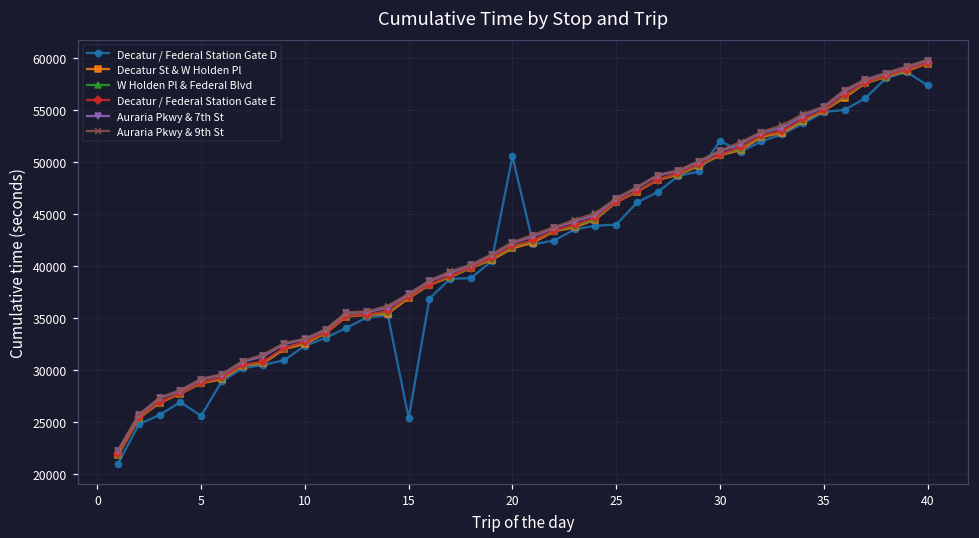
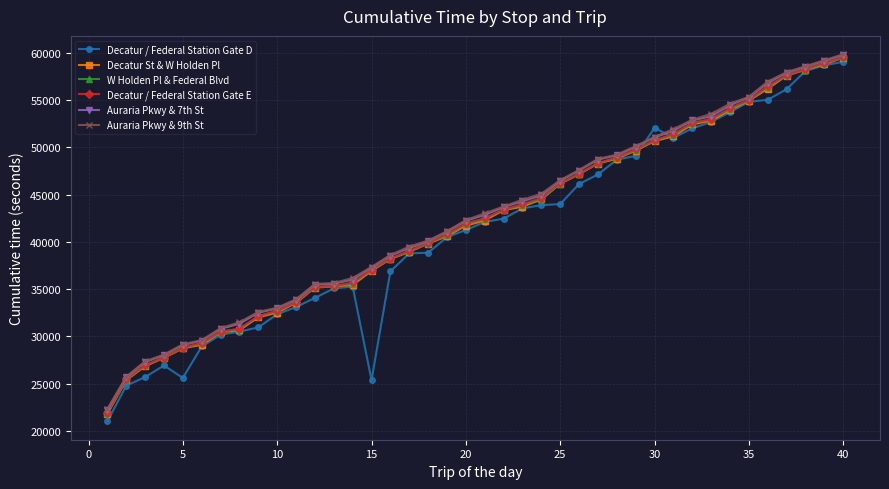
  {
    "Decatur / Federal Station Gate D": {
      "5": 26000,
      "15": 25000,
-     "20": 51000,
+     "20": 41000,
      "25": 44000,
      "30": 52000,
-     "40": 57000
+     "40": 59000
    }
  }
